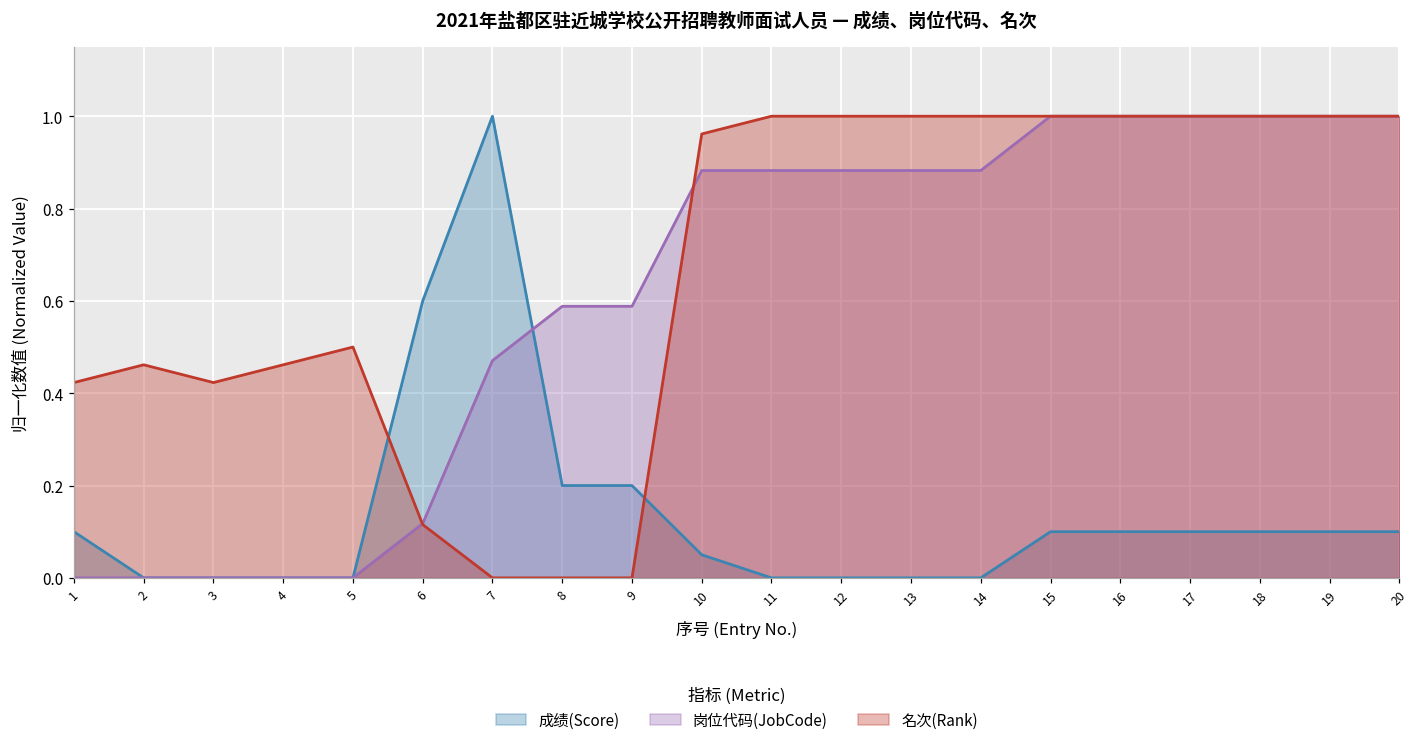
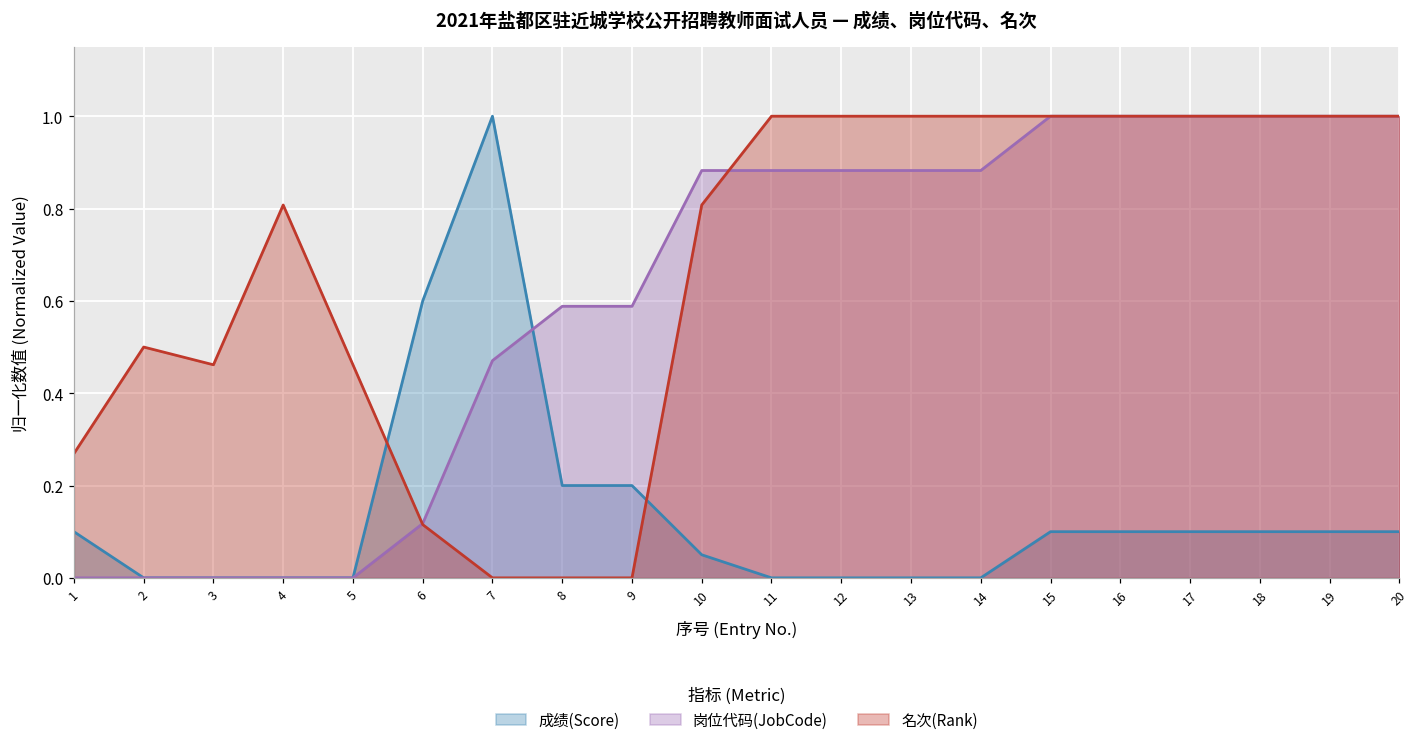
  {
    "名次(Rank)": {
-     "1": 0.42,
-     "2": 0.46,
-     "3": 0.42,
-     "4": 0.46,
-     "5": 0.50,
+     "1": 0.27,
+     "2": 0.50,
+     "3": 0.46,
+     "4": 0.81,
+     "5": 0.46,
      "7": 0.00,
      "8": 0.00,
      "9": 0.00,
-     "10": 0.96,
+     "10": 0.81,
      "11": 1.00,
      "12": 1.00,
      "13": 1.00,
      "14": 1.00
    }
  }
